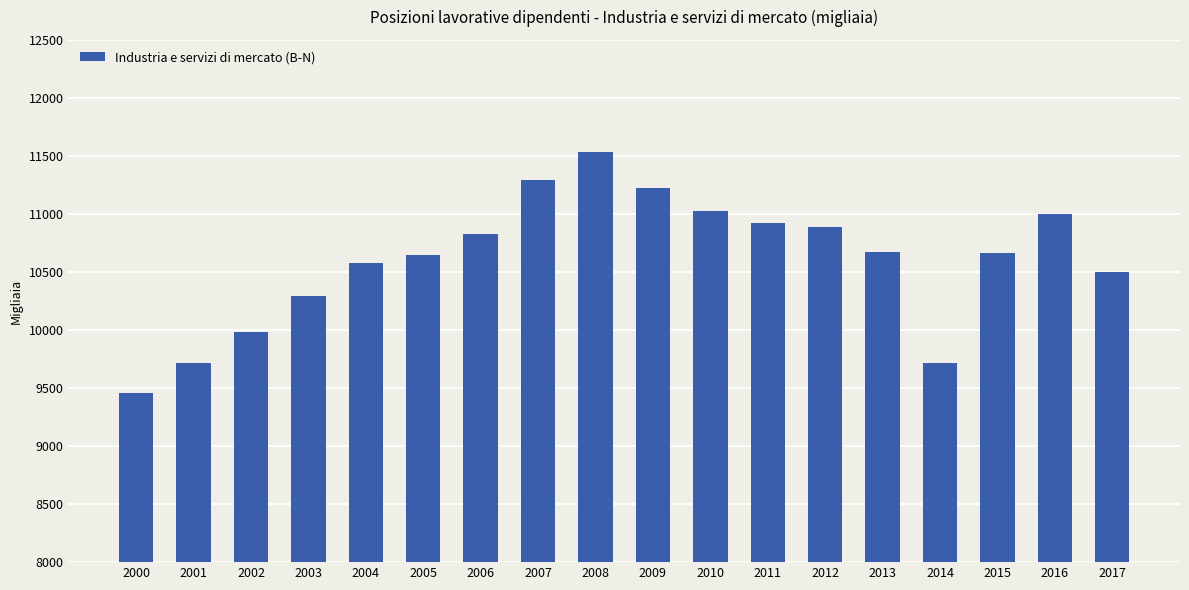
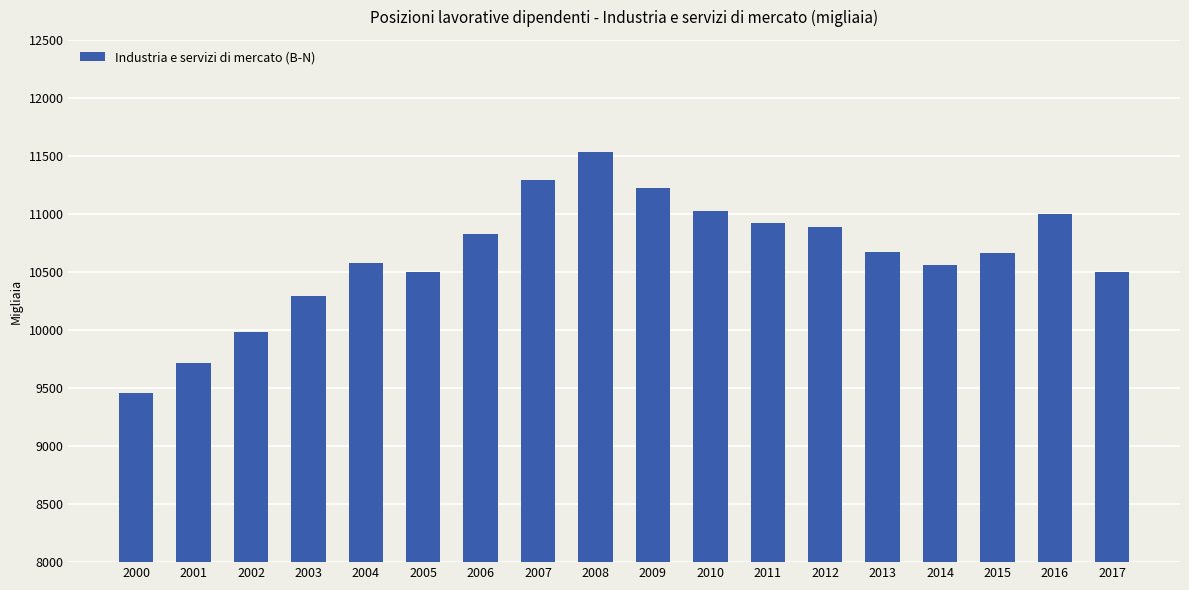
  {
    "2000": 9460,
    "2001": 9720,
    "2002": 9980,
    "2003": 10290,
    "2004": 10580,
-   "2005": 10650,
+   "2005": 10500,
    "2006": 10830,
    "2007": 11300,
    "2008": 11540,
    "2009": 11220,
    "2010": 11030,
    "2011": 10920,
    "2012": 10890,
    "2013": 10670,
-   "2014": 9710,
+   "2014": 10560,
    "2015": 10670,
    "2016": 11000,
    "2017": 10500
  }
